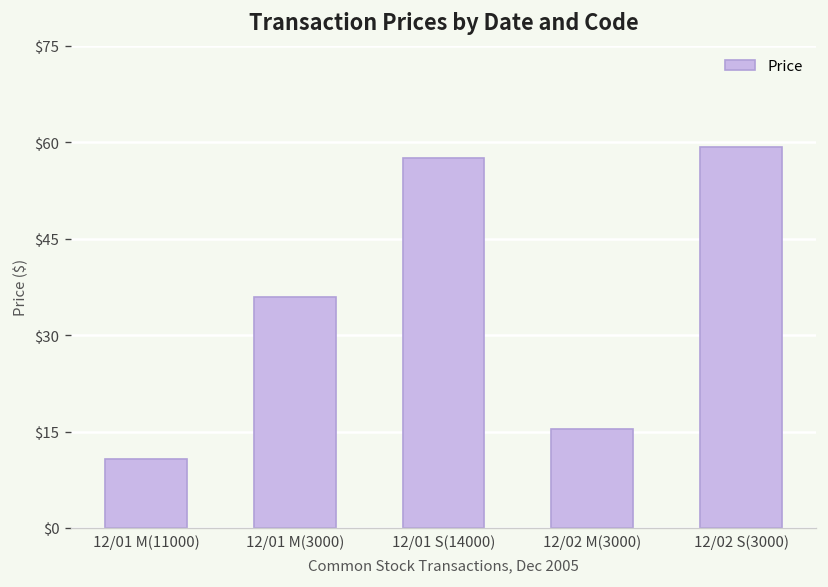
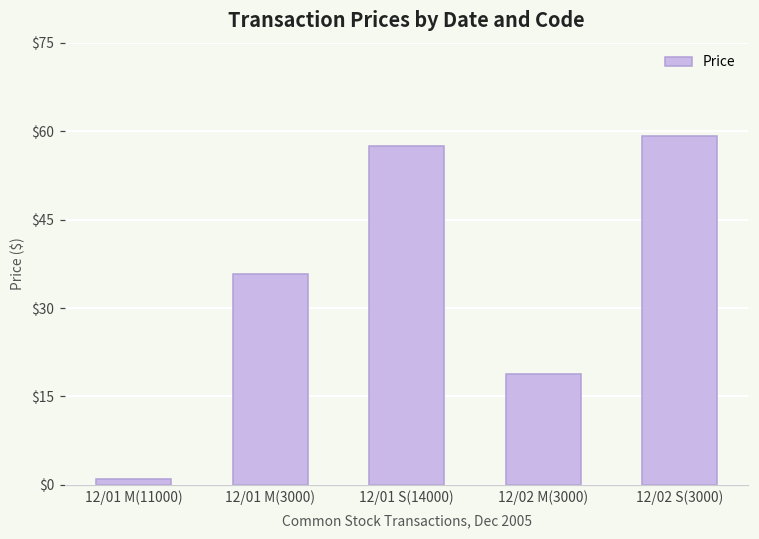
  {
-   "12/01 M(11000)": "$11",
+   "12/01 M(11000)": "$1",
    "12/01 M(3000)": "$36",
    "12/01 S(14000)": "$57",
-   "12/02 M(3000)": "$15",
+   "12/02 M(3000)": "$19",
    "12/02 S(3000)": "$59"
  }
